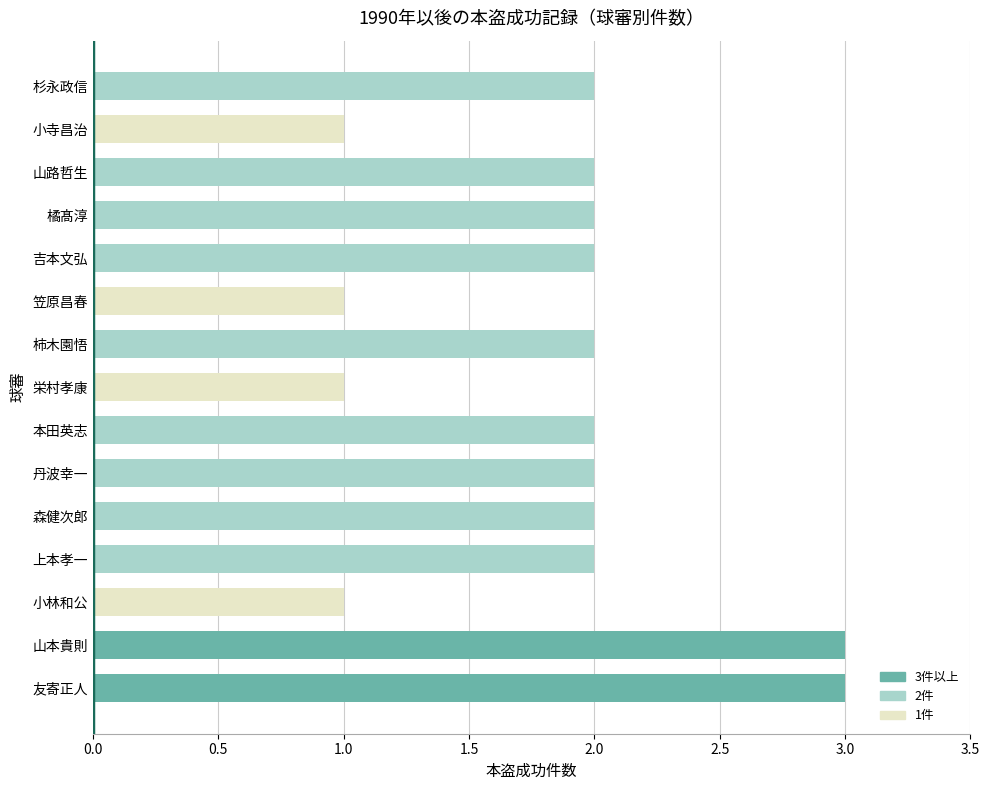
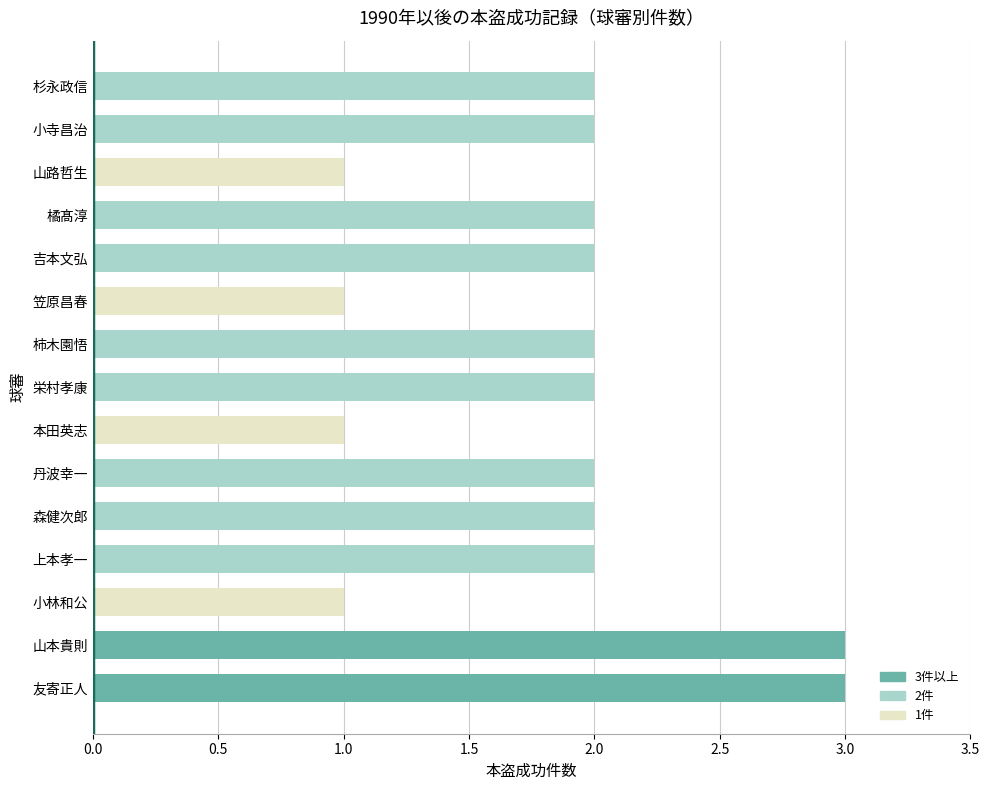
  {
    "杉永政信": 2,
-   "小寺昌治": 1,
-   "山路哲生": 2,
+   "小寺昌治": 2,
+   "山路哲生": 1,
    "橘髙淳": 2,
    "吉本文弘": 2,
    "笠原昌春": 1,
    "柿木園悟": 2,
-   "栄村孝康": 1,
-   "本田英志": 2,
+   "栄村孝康": 2,
+   "本田英志": 1,
    "丹波幸一": 2,
    "森健次郎": 2,
    "上本孝一": 2,
    "小林和公": 1,
    "山本貴則": 3,
    "友寄正人": 3
  }
